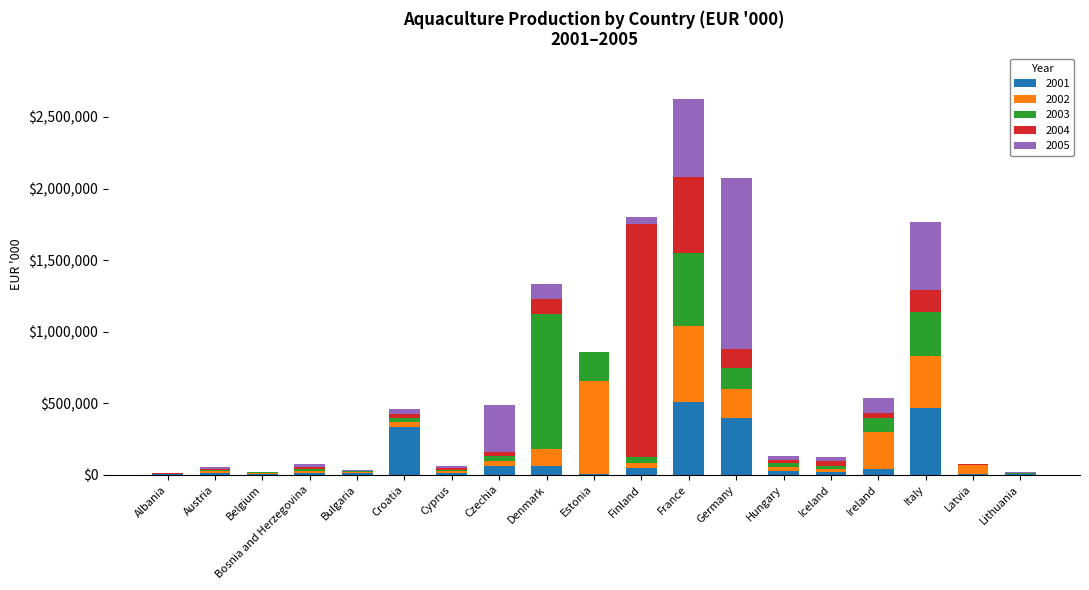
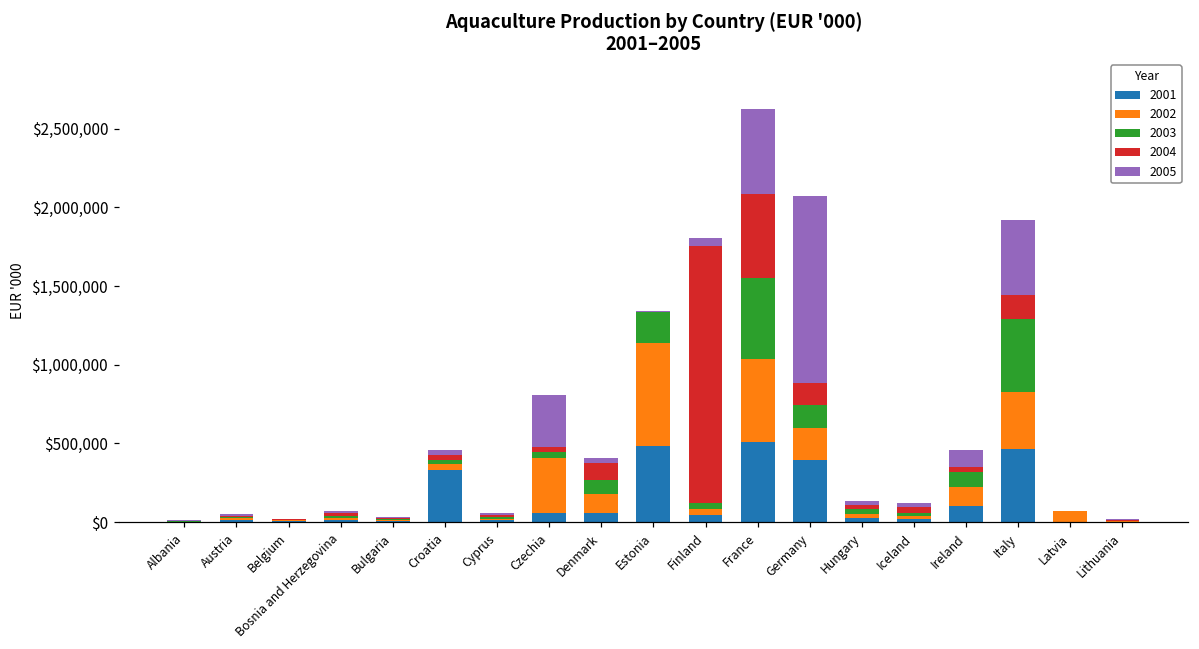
  {
    "2001": {
      "Croatia": "$330,000",
      "Czechia": "$60,000",
      "Denmark": "$60,000",
-     "Estonia": "$0",
+     "Estonia": "$480,000",
      "Finland": "$40,000",
      "France": "$510,000",
      "Germany": "$390,000",
      "Hungary": "$30,000",
      "Iceland": "$20,000",
-     "Ireland": "$40,000",
+     "Ireland": "$100,000",
      "Italy": "$460,000"
    },
    "2002": {
      "Croatia": "$40,000",
-     "Czechia": "$40,000",
+     "Czechia": "$350,000",
      "Denmark": "$120,000",
      "Estonia": "$650,000",
      "Finland": "$40,000",
      "France": "$530,000",
      "Germany": "$210,000",
      "Hungary": "$30,000",
-     "Ireland": "$260,000",
+     "Ireland": "$120,000",
      "Italy": "$360,000",
      "Latvia": "$70,000"
    },
    "2003": {
      "Croatia": "$30,000",
      "Czechia": "$30,000",
-     "Denmark": "$950,000",
+     "Denmark": "$90,000",
      "Estonia": "$200,000",
      "Finland": "$40,000",
      "France": "$510,000",
      "Germany": "$140,000",
      "Hungary": "$30,000",
      "Iceland": "$20,000",
      "Ireland": "$100,000",
-     "Italy": "$310,000"
+     "Italy": "$460,000"
    },
    "2004": {
      "Croatia": "$30,000",
      "Czechia": "$30,000",
      "Denmark": "$110,000",
      "Finland": "$1,630,000",
      "France": "$530,000",
      "Germany": "$140,000",
      "Hungary": "$20,000",
      "Iceland": "$40,000",
      "Ireland": "$30,000",
      "Italy": "$160,000"
    },
    "2005": {
      "Croatia": "$30,000",
      "Czechia": "$330,000",
-     "Denmark": "$100,000",
+     "Denmark": "$30,000",
      "Finland": "$50,000",
      "France": "$540,000",
      "Germany": "$1,190,000",
      "Hungary": "$30,000",
      "Iceland": "$30,000",
      "Ireland": "$110,000",
      "Italy": "$480,000"
    }
  }
